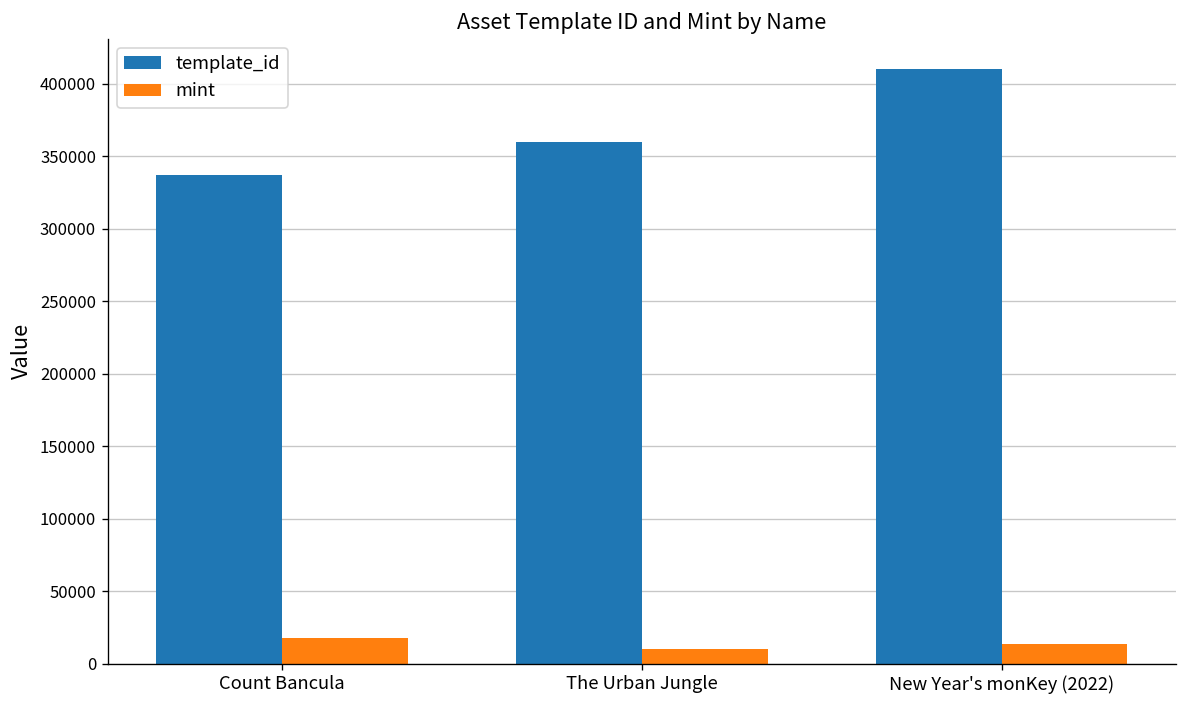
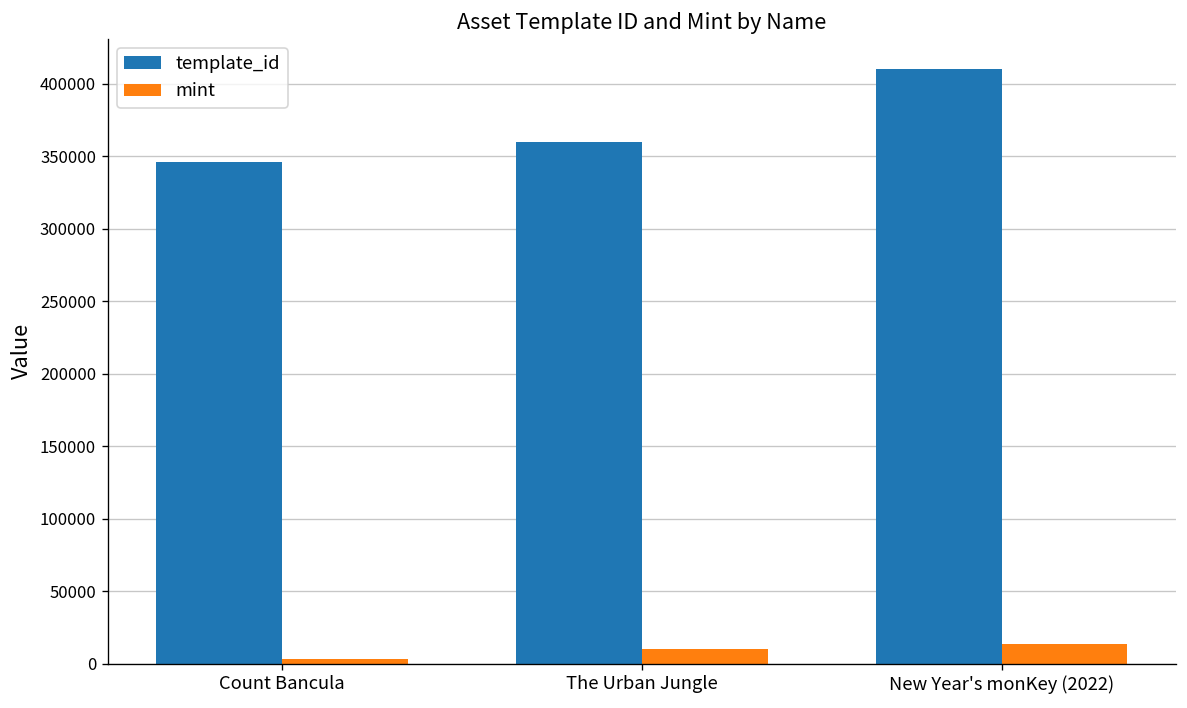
  {
    "template_id": {
-     "Count Bancula": 337000,
+     "Count Bancula": 346000,
      "The Urban Jungle": 360000,
      "New Year's monKey (2022)": 410000
    },
    "mint": {
-     "Count Bancula": 17000,
+     "Count Bancula": 4000,
      "The Urban Jungle": 10000,
      "New Year's monKey (2022)": 14000
    }
  }
